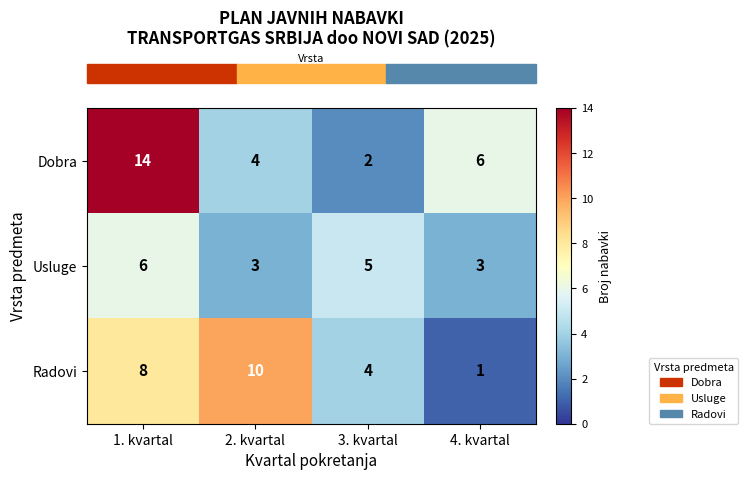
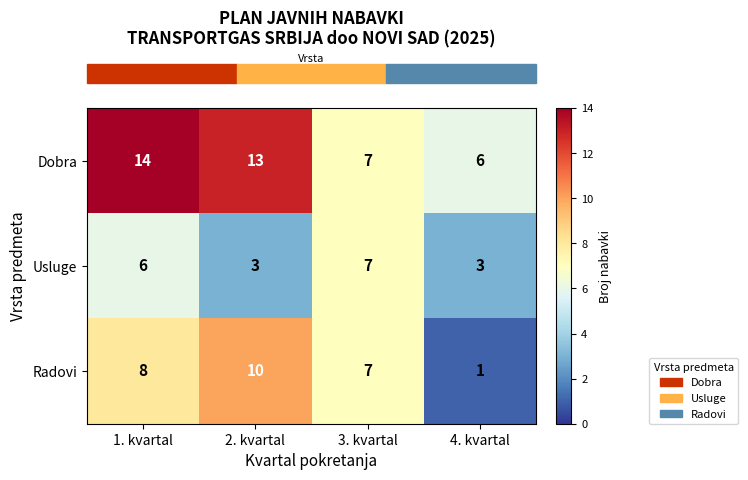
  {
    "Dobra": {
      "1. kvartal": 14,
-     "2. kvartal": 4,
-     "3. kvartal": 2,
+     "2. kvartal": 13,
+     "3. kvartal": 7,
      "4. kvartal": 6
    },
    "Usluge": {
      "1. kvartal": 6,
      "2. kvartal": 3,
-     "3. kvartal": 5,
+     "3. kvartal": 7,
      "4. kvartal": 3
    },
    "Radovi": {
      "1. kvartal": 8,
      "2. kvartal": 10,
-     "3. kvartal": 4,
+     "3. kvartal": 7,
      "4. kvartal": 1
    }
  }
